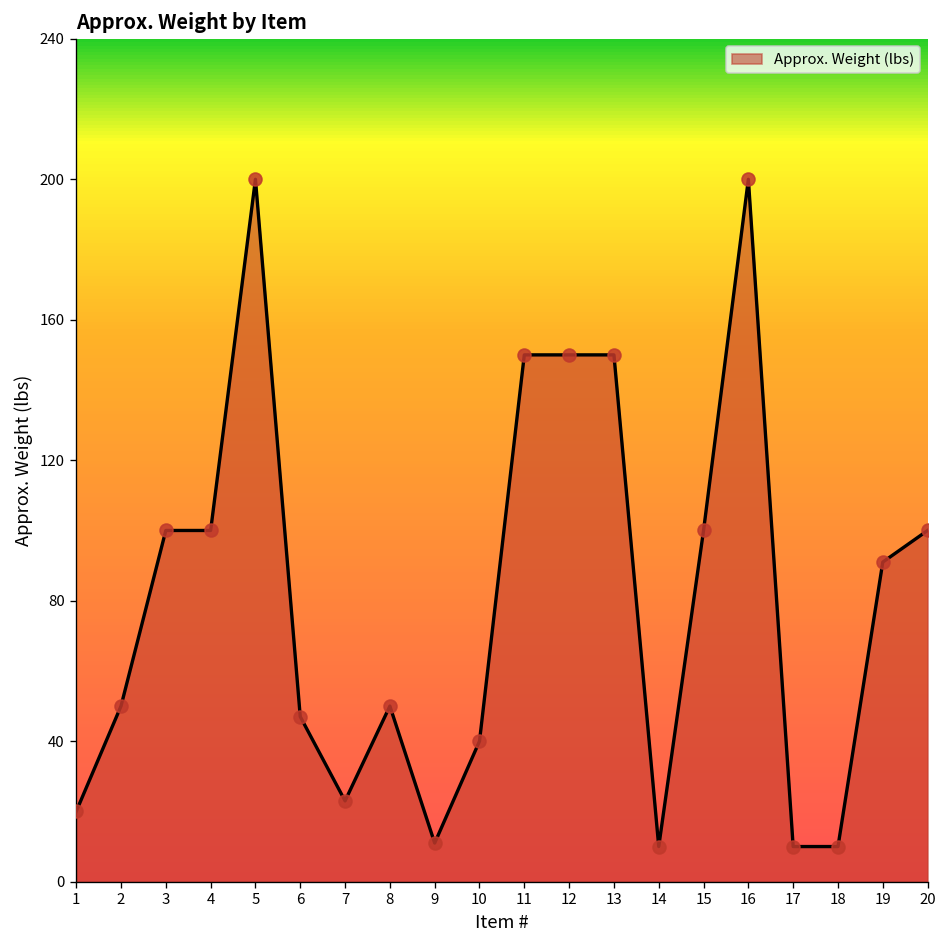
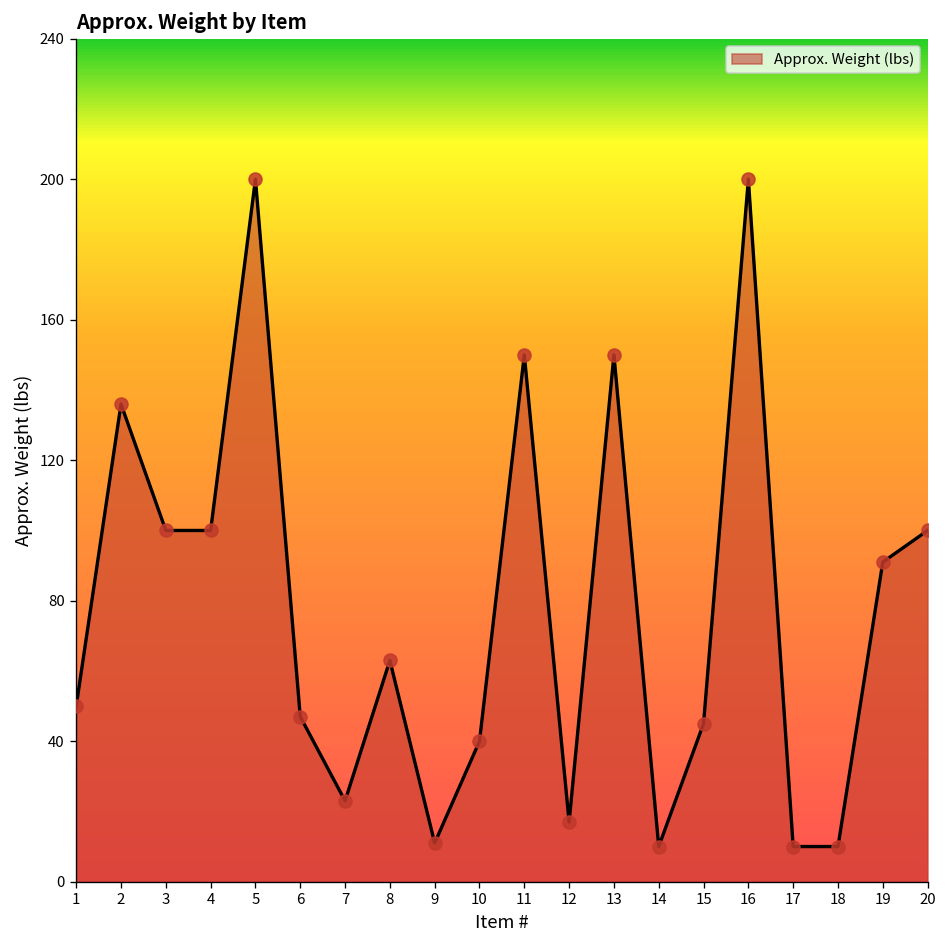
  {
-   "1": 20,
-   "2": 50,
+   "1": 50,
+   "2": 136,
    "3": 100,
    "4": 100,
    "5": 200,
    "6": 47,
    "7": 23,
-   "8": 50,
+   "8": 63,
    "9": 11,
    "10": 40,
    "11": 150,
-   "12": 150,
+   "12": 17,
    "13": 150,
    "14": 10,
-   "15": 100,
+   "15": 45,
    "16": 200,
    "17": 10,
    "18": 10,
    "19": 91,
    "20": 100
  }
